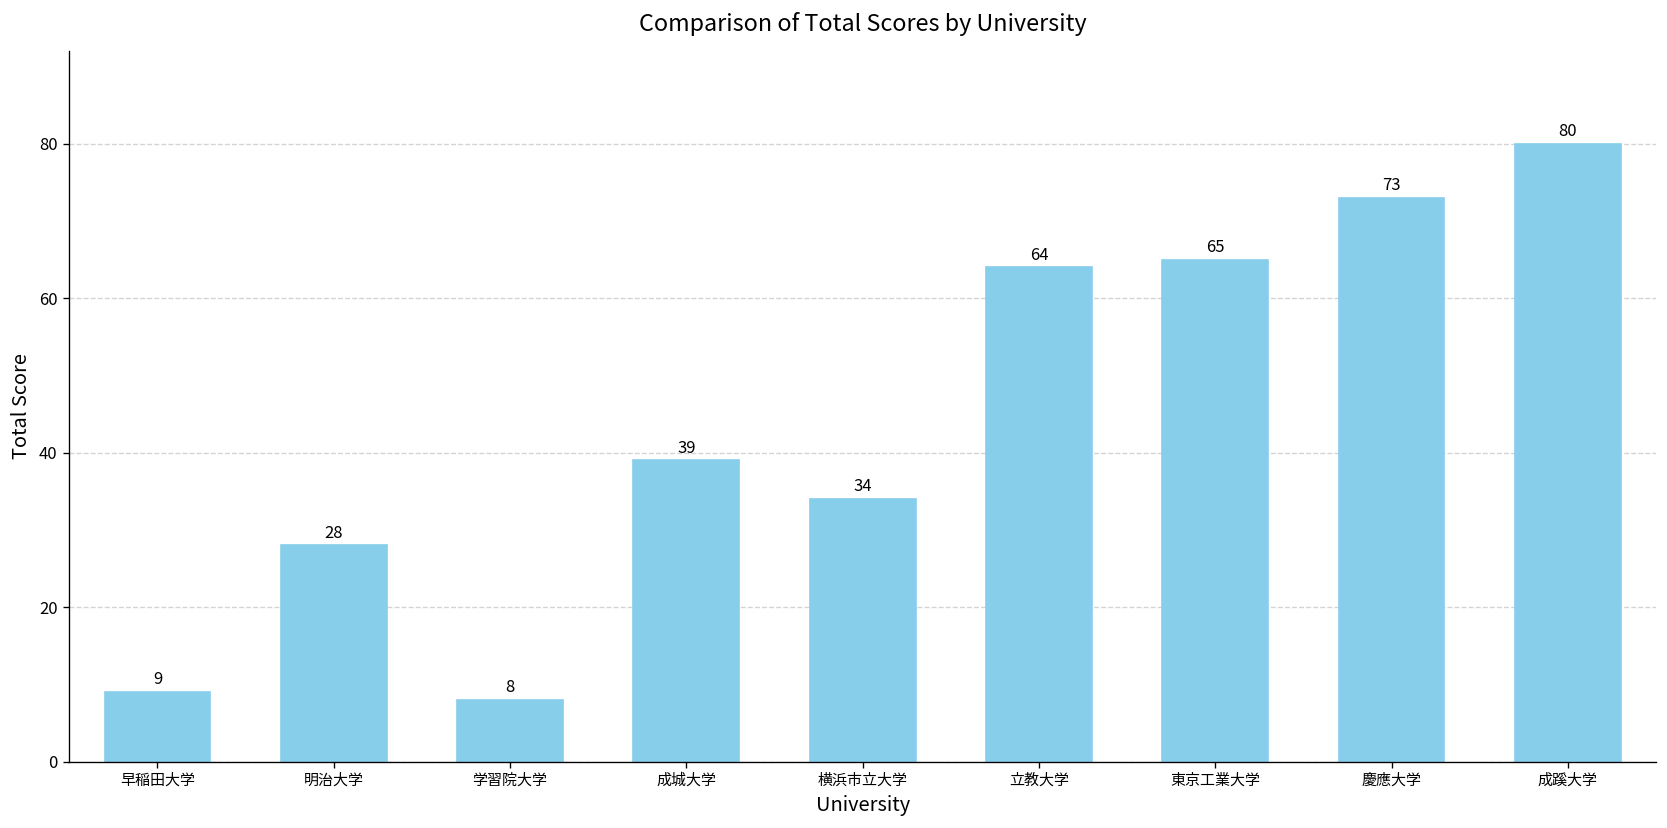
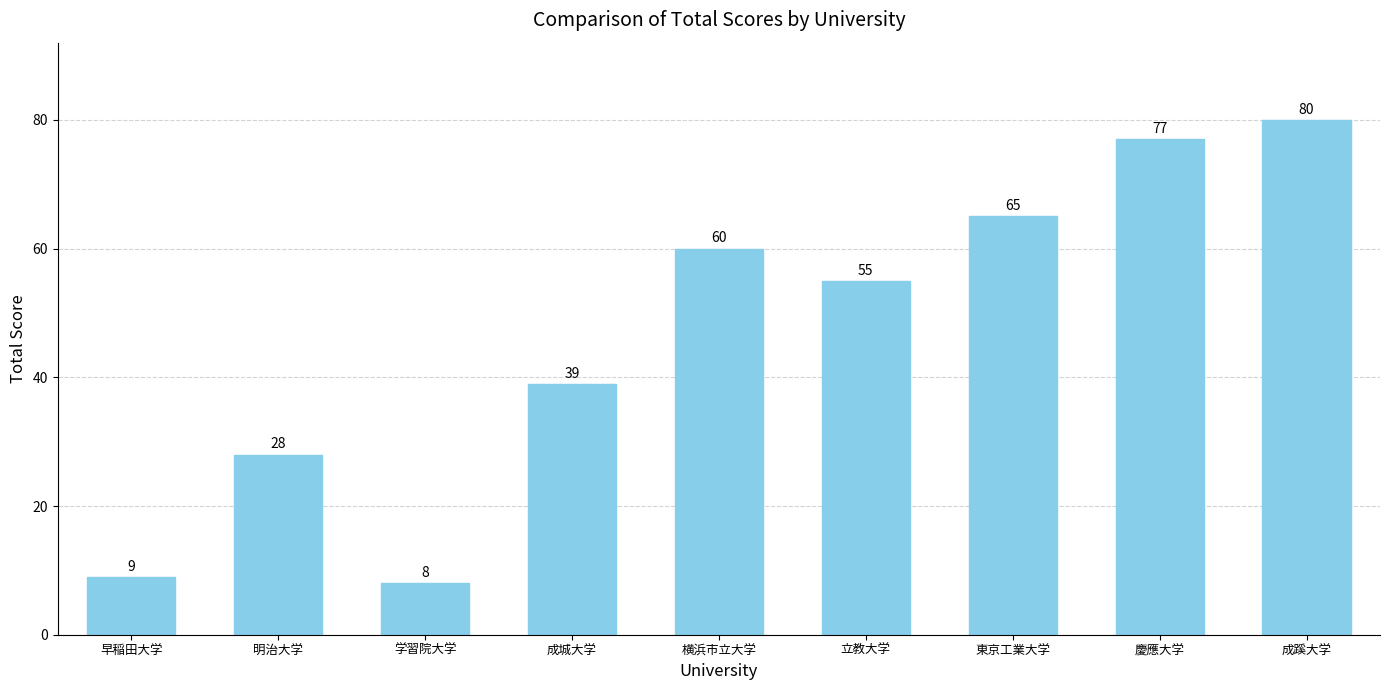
  {
    "早稲田大学": 9,
    "明治大学": 28,
    "学習院大学": 8,
    "成城大学": 39,
-   "横浜市立大学": 34,
-   "立教大学": 64,
+   "横浜市立大学": 60,
+   "立教大学": 55,
    "東京工業大学": 65,
-   "慶應大学": 73,
+   "慶應大学": 77,
    "成蹊大学": 80
  }
